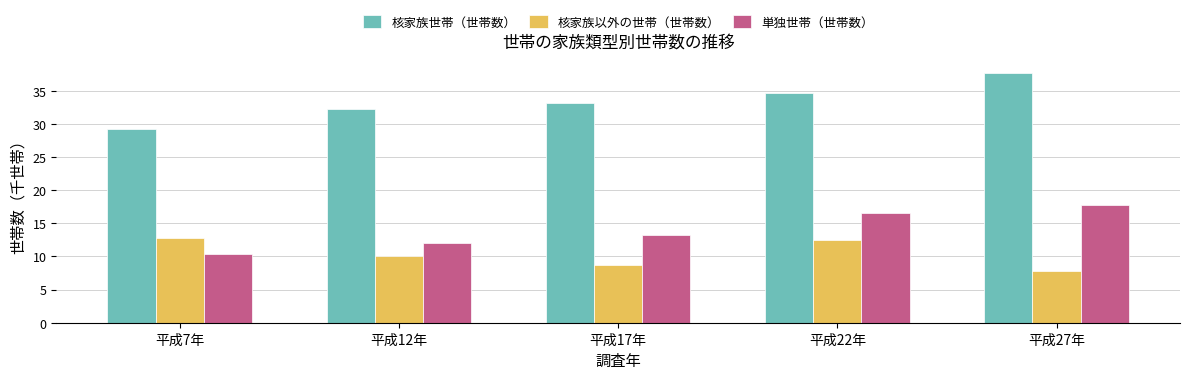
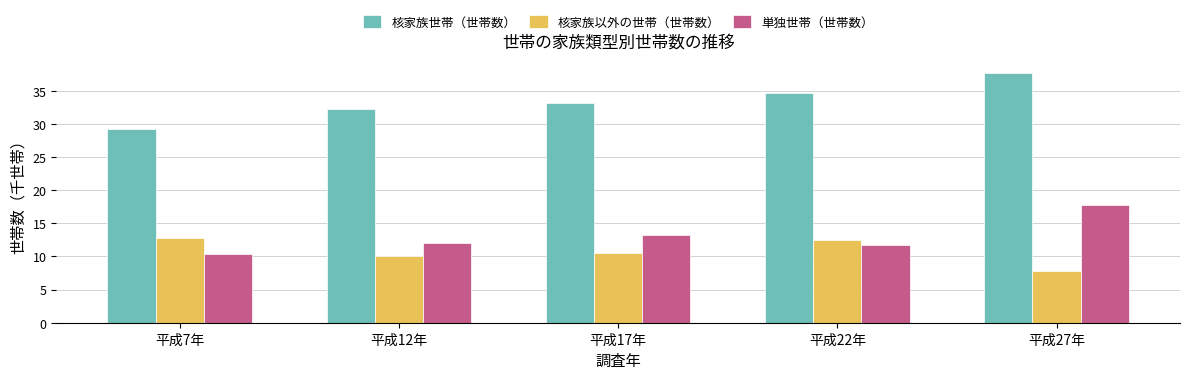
  {
    "核家族世帯（世帯数）": {
      "平成7年": 29,
      "平成12年": 32,
      "平成17年": 33,
      "平成22年": 35,
      "平成27年": 38
    },
    "核家族以外の世帯（世帯数）": {
      "平成7年": 13,
      "平成12年": 10,
-     "平成17年": 9,
+     "平成17年": 10,
      "平成22年": 13,
      "平成27年": 8
    },
    "単独世帯（世帯数）": {
      "平成7年": 10,
      "平成12年": 12,
      "平成17年": 13,
-     "平成22年": 17,
+     "平成22年": 12,
      "平成27年": 18
    }
  }
